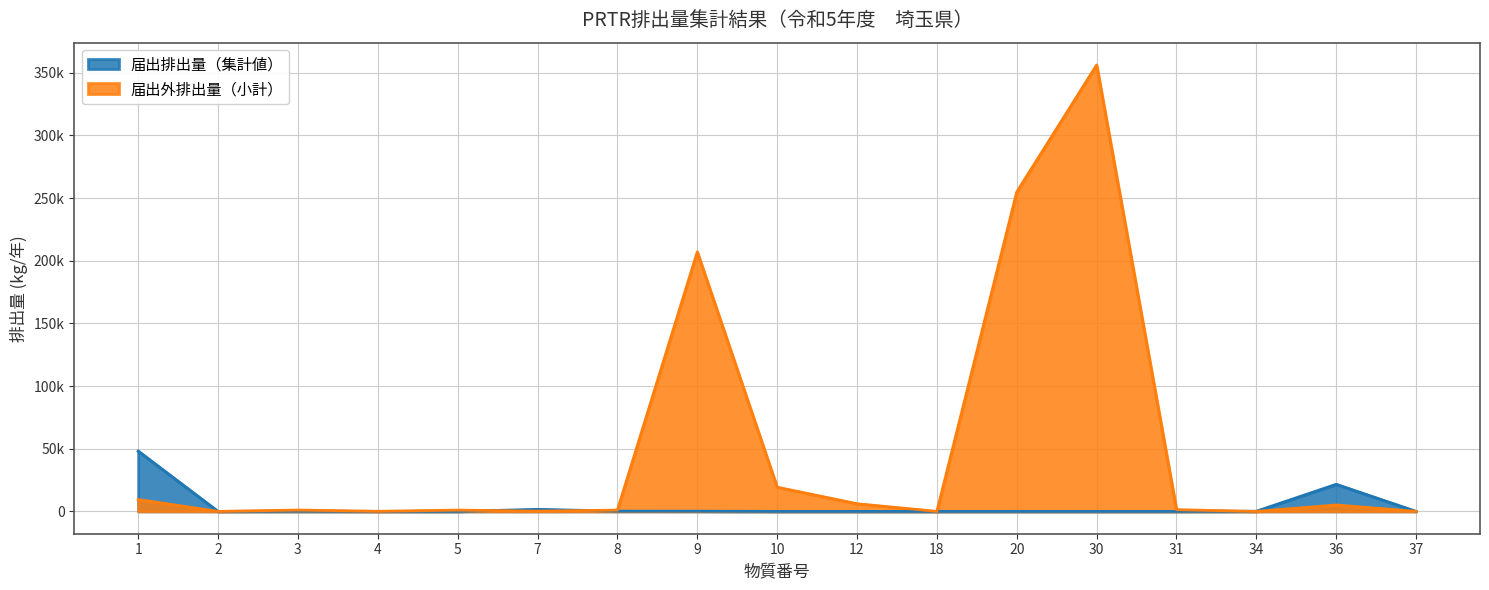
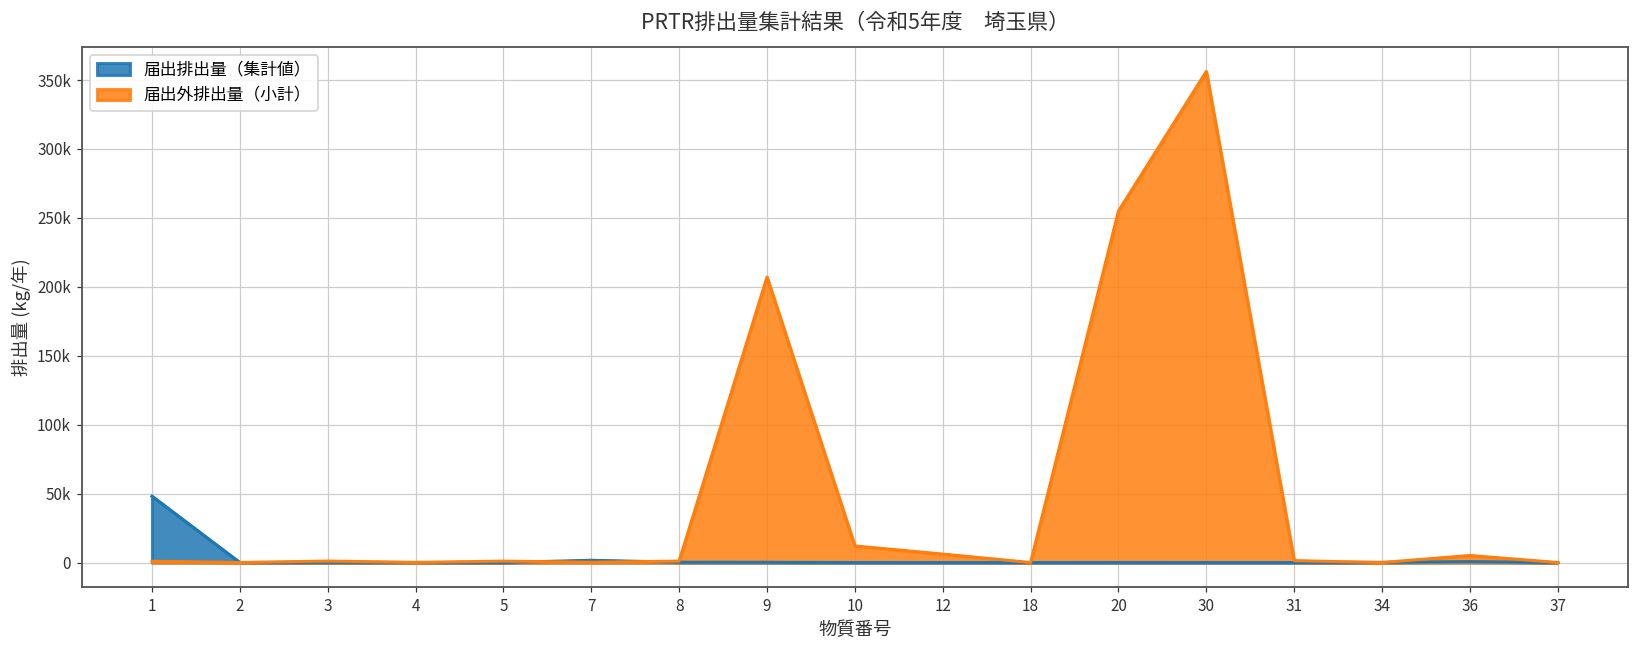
  {
    "届出排出量（集計値）": {
      "1": 48000,
      "9": 0,
      "10": 0,
      "12": 0,
      "20": 0,
      "30": 0,
-     "36": 22000
+     "36": 1000
    },
    "届出外排出量（小計）": {
-     "1": 9000,
+     "1": 1000,
      "9": 207000,
-     "10": 19000,
+     "10": 12000,
      "12": 6000,
      "20": 255000,
      "30": 356000,
      "36": 5000
    }
  }
